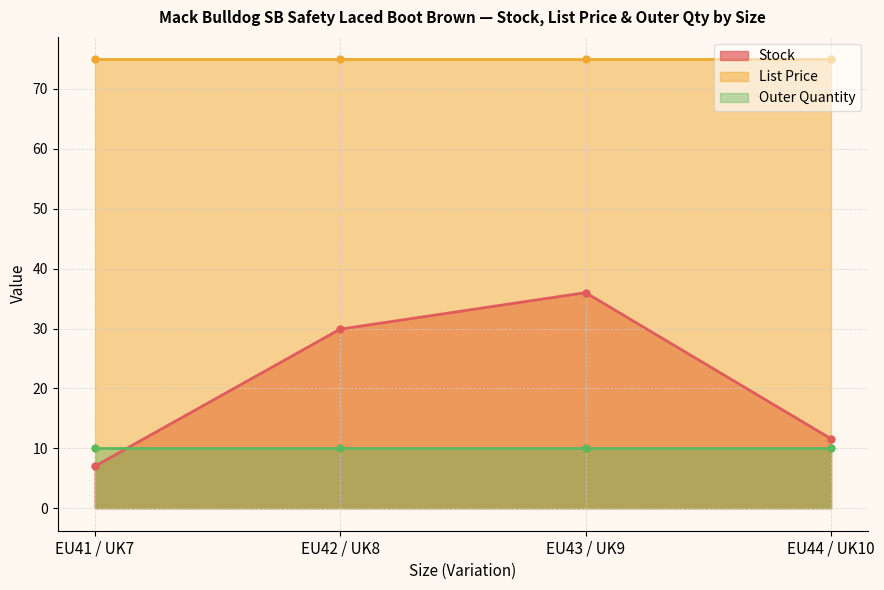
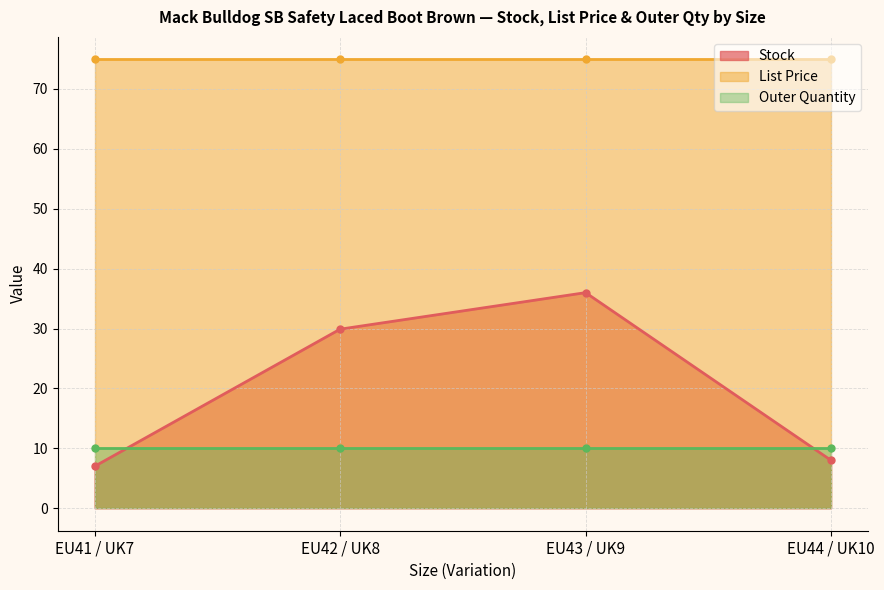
  {
    "Stock": {
      "EU41 / UK7": 7,
      "EU42 / UK8": 30,
      "EU43 / UK9": 36,
-     "EU44 / UK10": 12
+     "EU44 / UK10": 8
    },
    "List Price": {
      "EU41 / UK7": 75,
      "EU42 / UK8": 75,
      "EU43 / UK9": 75
    },
    "Outer Quantity": {
      "EU41 / UK7": 10,
      "EU42 / UK8": 10,
      "EU43 / UK9": 10,
      "EU44 / UK10": 10
    }
  }
